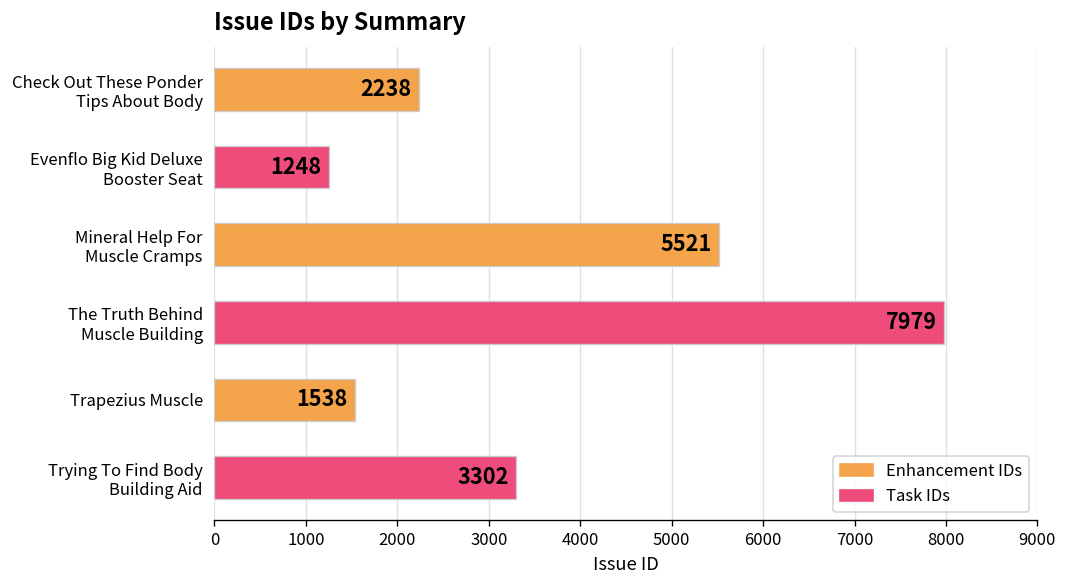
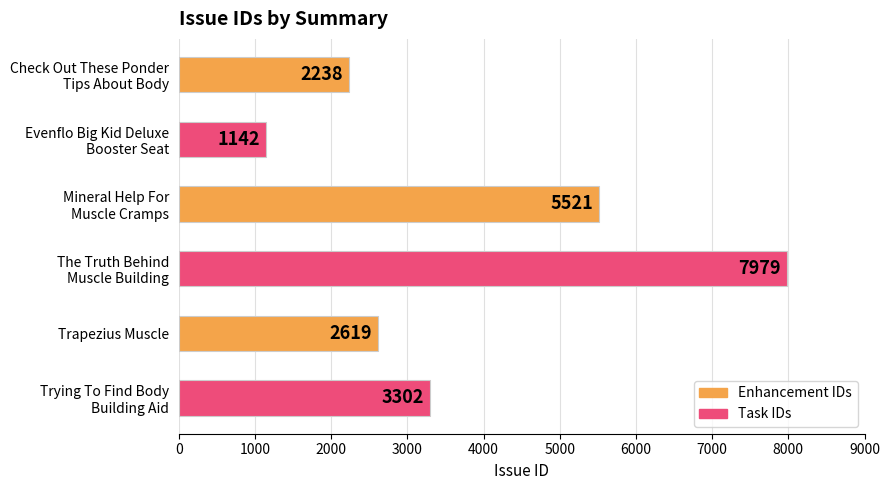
  {
    "Check Out These Ponder Tips About Body": 2238,
-   "Evenflo Big Kid Deluxe Booster Seat": 1248,
+   "Evenflo Big Kid Deluxe Booster Seat": 1142,
    "Mineral Help For Muscle Cramps": 5521,
    "The Truth Behind Muscle Building": 7979,
-   "Trapezius Muscle": 1538,
+   "Trapezius Muscle": 2619,
    "Trying To Find Body Building Aid": 3302
  }
